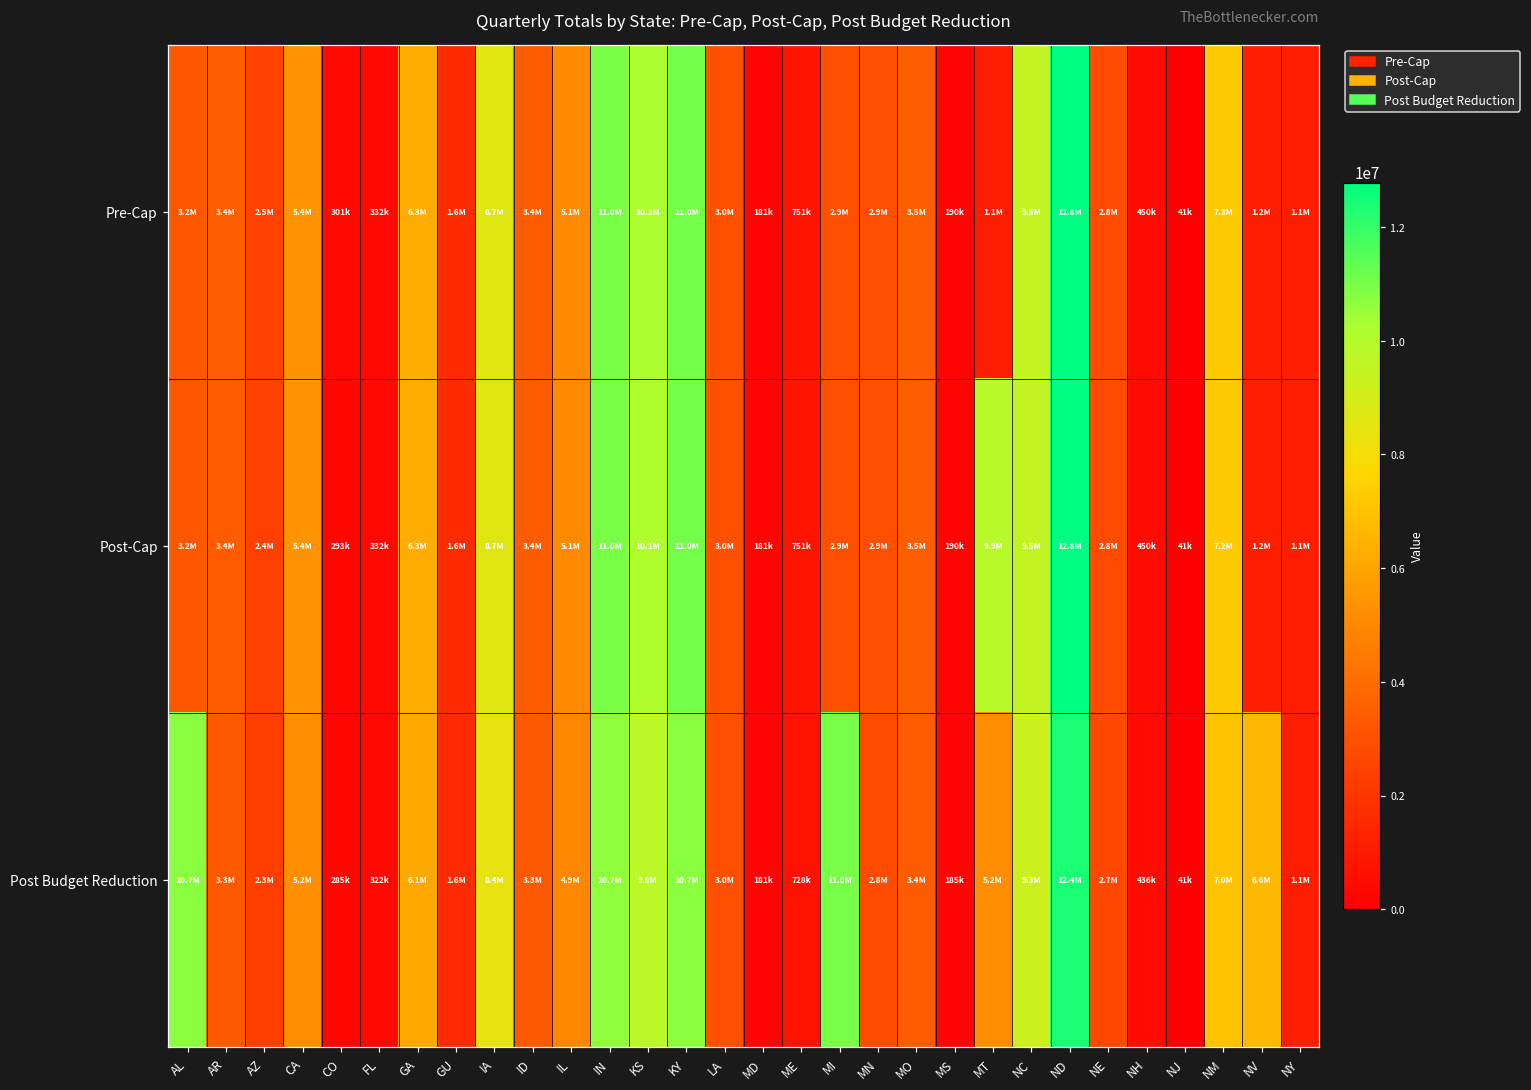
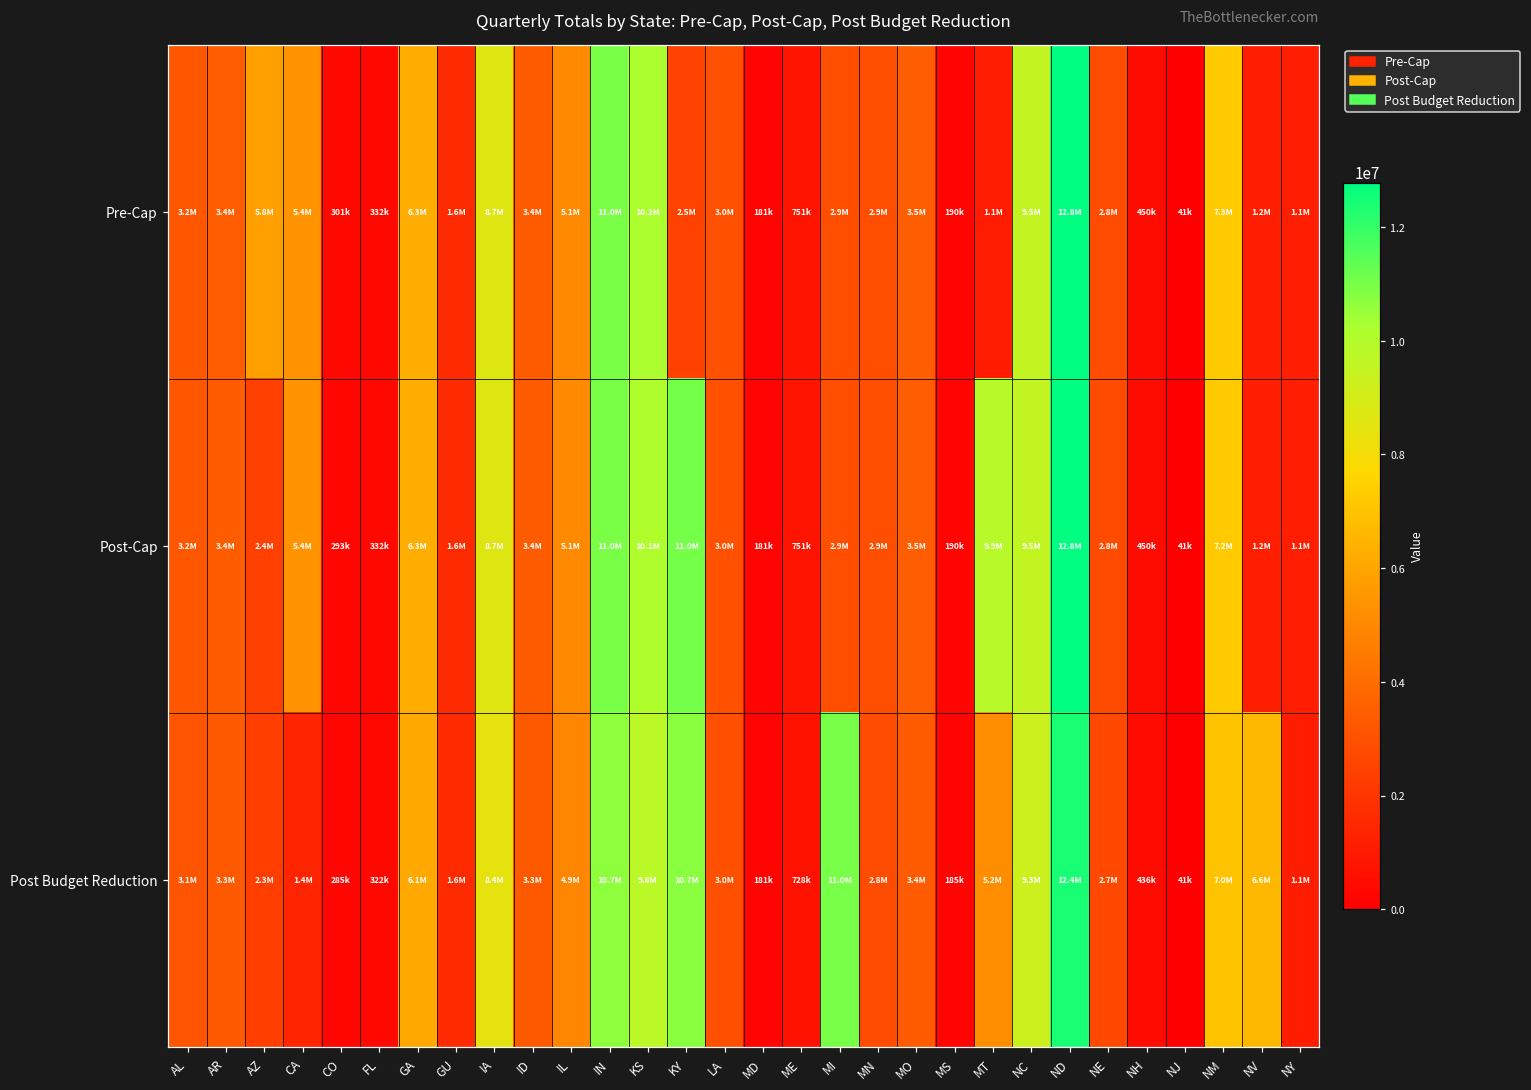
  {
    "Pre-Cap": {
      "AL": "3.2M",
      "AR": "3.4M",
-     "AZ": "2.5M",
+     "AZ": "5.8M",
      "CA": "5.4M",
      "CO": "301k",
      "FL": "332k",
      "GA": "6.3M",
      "GU": "1.6M",
      "IA": "8.7M",
      "ID": "3.4M",
      "IL": "5.1M",
      "IN": "11.0M",
      "KS": "10.2M",
-     "KY": "11.0M",
+     "KY": "2.5M",
      "LA": "3.0M",
      "MD": "181k",
      "ME": "751k",
      "MI": "2.9M",
      "MN": "2.9M",
      "MO": "3.5M",
      "MS": "190k",
      "MT": "1.1M",
      "NC": "9.5M",
      "ND": "12.8M",
      "NE": "2.8M",
      "NH": "450k",
      "NJ": "41k",
      "NM": "7.3M",
      "NV": "1.2M",
      "NY": "1.1M"
    },
    "Post-Cap": {
      "AL": "3.2M",
      "AR": "3.4M",
      "AZ": "2.4M",
      "CA": "5.4M",
      "CO": "293k",
      "FL": "332k",
      "GA": "6.3M",
      "GU": "1.6M",
      "IA": "8.7M",
      "ID": "3.4M",
      "IL": "5.1M",
      "IN": "11.0M",
      "KS": "10.1M",
      "KY": "11.0M",
      "LA": "3.0M",
      "MD": "181k",
      "ME": "751k",
      "MI": "2.9M",
      "MN": "2.9M",
      "MO": "3.5M",
      "MS": "190k",
      "MT": "9.9M",
      "NC": "9.5M",
      "ND": "12.8M",
      "NE": "2.8M",
      "NH": "450k",
      "NJ": "41k",
      "NM": "7.2M",
      "NV": "1.2M",
      "NY": "1.1M"
    },
    "Post Budget Reduction": {
-     "AL": "10.7M",
+     "AL": "3.1M",
      "AR": "3.3M",
      "AZ": "2.3M",
-     "CA": "5.2M",
+     "CA": "1.4M",
      "CO": "285k",
      "FL": "322k",
      "GA": "6.1M",
      "GU": "1.6M",
      "IA": "8.4M",
      "ID": "3.3M",
      "IL": "4.9M",
      "IN": "10.7M",
      "KS": "9.8M",
      "KY": "10.7M",
      "LA": "3.0M",
      "MD": "181k",
      "ME": "728k",
      "MI": "11.0M",
      "MN": "2.8M",
      "MO": "3.4M",
      "MS": "185k",
      "MT": "5.2M",
      "NC": "9.3M",
      "ND": "12.4M",
      "NE": "2.7M",
      "NH": "436k",
      "NJ": "41k",
      "NM": "7.0M",
      "NV": "6.6M",
      "NY": "1.1M"
    }
  }
